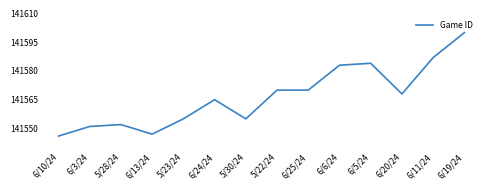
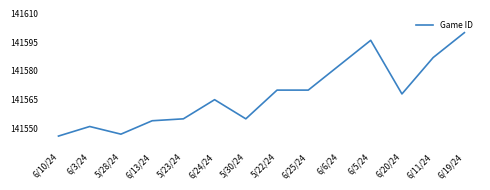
  {
    "6/10/24": 141546,
    "6/3/24": 141551,
-   "5/28/24": 141552,
-   "6/13/24": 141547,
+   "5/28/24": 141547,
+   "6/13/24": 141554,
    "5/23/24": 141555,
    "6/24/24": 141565,
    "5/30/24": 141555,
    "5/22/24": 141570,
    "6/25/24": 141570,
    "6/6/24": 141583,
-   "6/5/24": 141584,
+   "6/5/24": 141596,
    "6/20/24": 141568,
    "6/11/24": 141587,
    "6/19/24": 141600
  }
